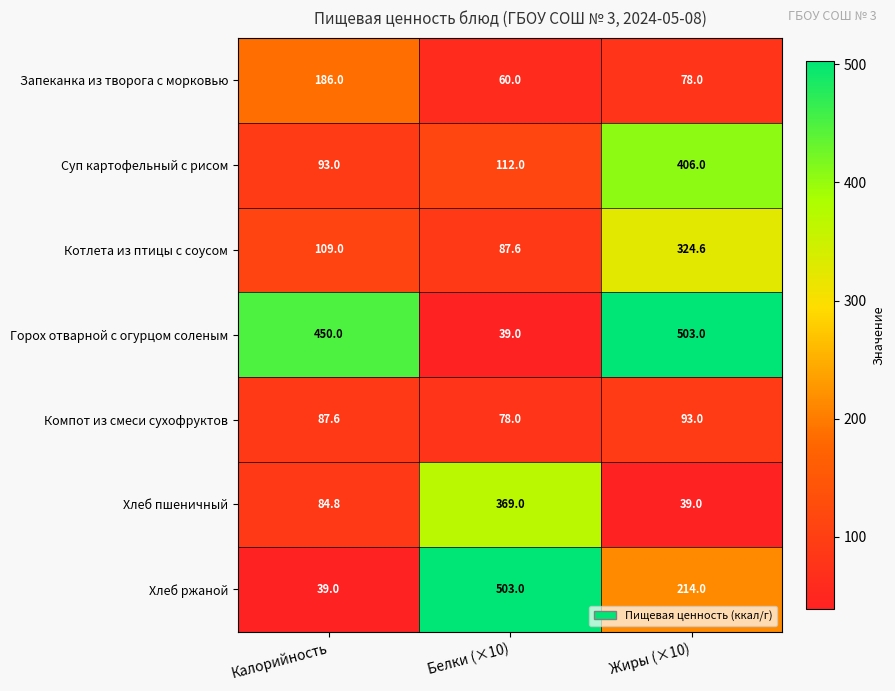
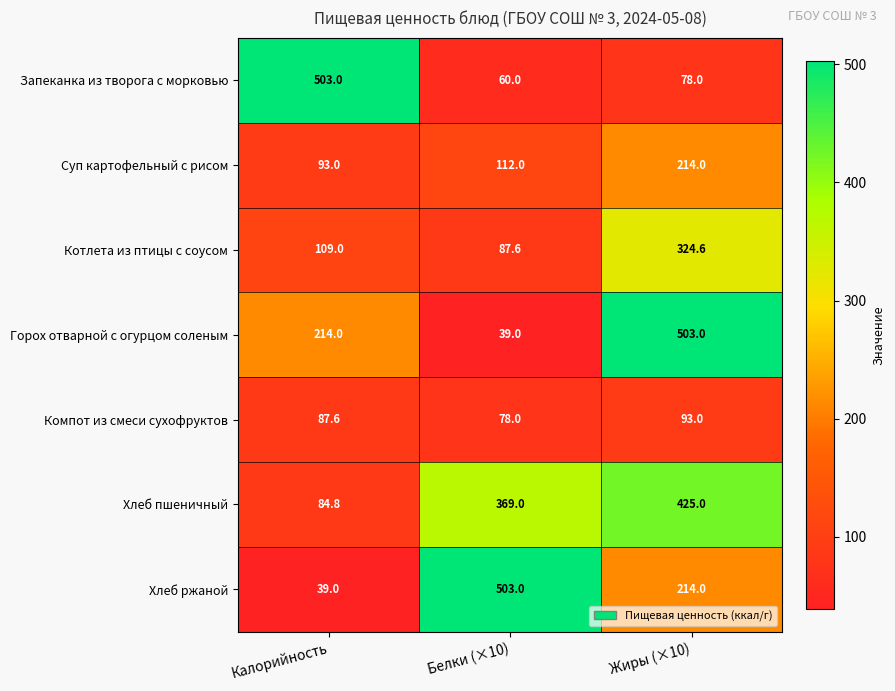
  {
    "Запеканка из творога с морковью": {
-     "Калорийность": 186.0,
+     "Калорийность": 503.0,
      "Белки (×10)": 60.0,
      "Жиры (×10)": 78.0
    },
    "Суп картофельный с рисом": {
      "Калорийность": 93.0,
      "Белки (×10)": 112.0,
-     "Жиры (×10)": 406.0
+     "Жиры (×10)": 214.0
    },
    "Котлета из птицы с соусом": {
      "Калорийность": 109.0,
      "Белки (×10)": 87.6,
      "Жиры (×10)": 324.6
    },
    "Горох отварной с огурцом соленым": {
-     "Калорийность": 450.0,
+     "Калорийность": 214.0,
      "Белки (×10)": 39.0,
      "Жиры (×10)": 503.0
    },
    "Компот из смеси сухофруктов": {
      "Калорийность": 87.6,
      "Белки (×10)": 78.0,
      "Жиры (×10)": 93.0
    },
    "Хлеб пшеничный": {
      "Калорийность": 84.8,
      "Белки (×10)": 369.0,
-     "Жиры (×10)": 39.0
+     "Жиры (×10)": 425.0
    },
    "Хлеб ржаной": {
      "Калорийность": 39.0,
      "Белки (×10)": 503.0,
      "Жиры (×10)": 214.0
    }
  }
